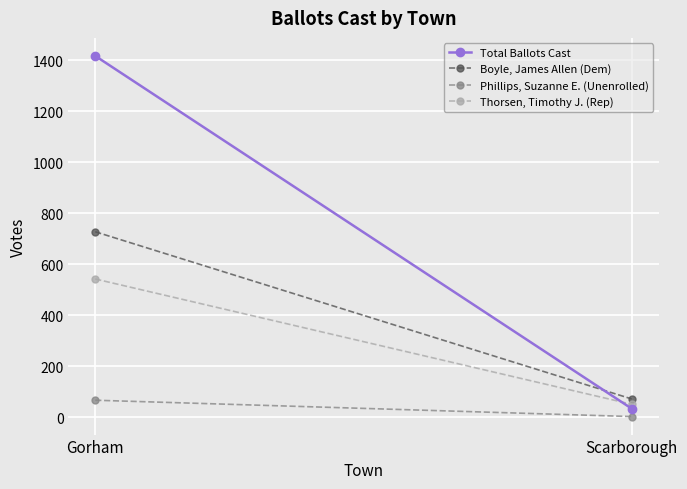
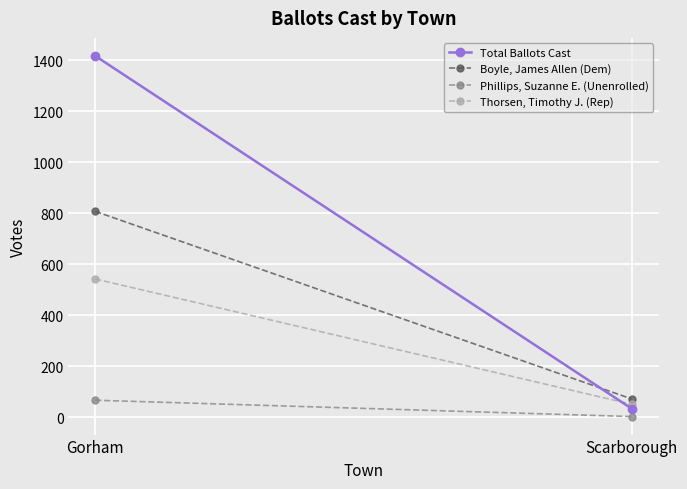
  {
    "Total Ballots Cast": {
      "Gorham": 1420,
      "Scarborough": 30
    },
    "Boyle, James Allen (Dem)": {
-     "Gorham": 730,
+     "Gorham": 810,
      "Scarborough": 70
    }
  }
